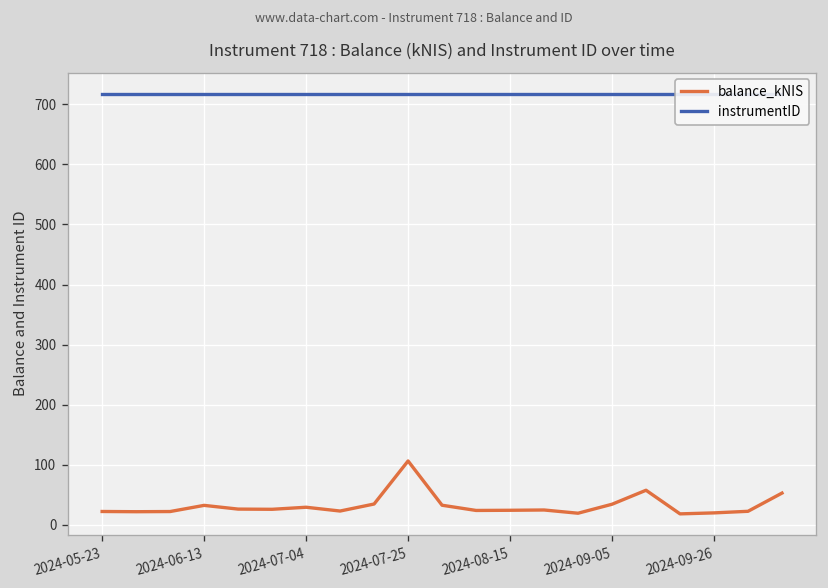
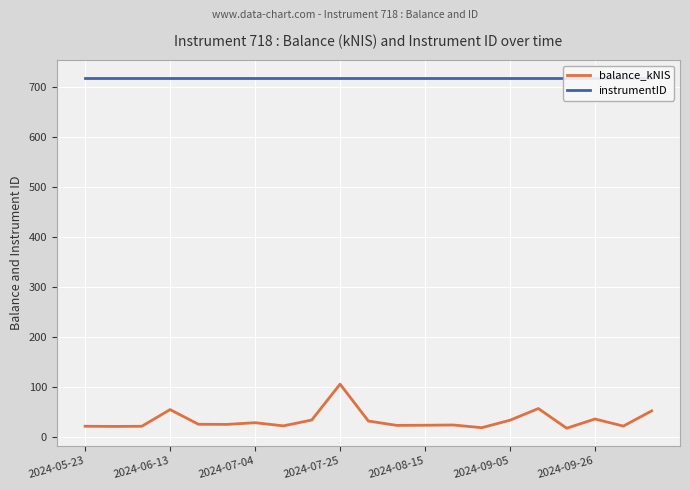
  {
    "balance_kNIS": {
      "2024-05-23": 20,
-     "2024-06-13": 30,
+     "2024-06-13": 60,
      "2024-07-04": 30,
      "2024-07-25": 110,
      "2024-08-15": 20,
      "2024-09-05": 30,
-     "2024-09-26": 20
+     "2024-09-26": 40
    },
    "instrumentID": {
      "2024-05-23": 720,
      "2024-06-13": 720,
      "2024-07-04": 720,
      "2024-07-25": 720,
      "2024-08-15": 720,
      "2024-09-05": 720
    }
  }
